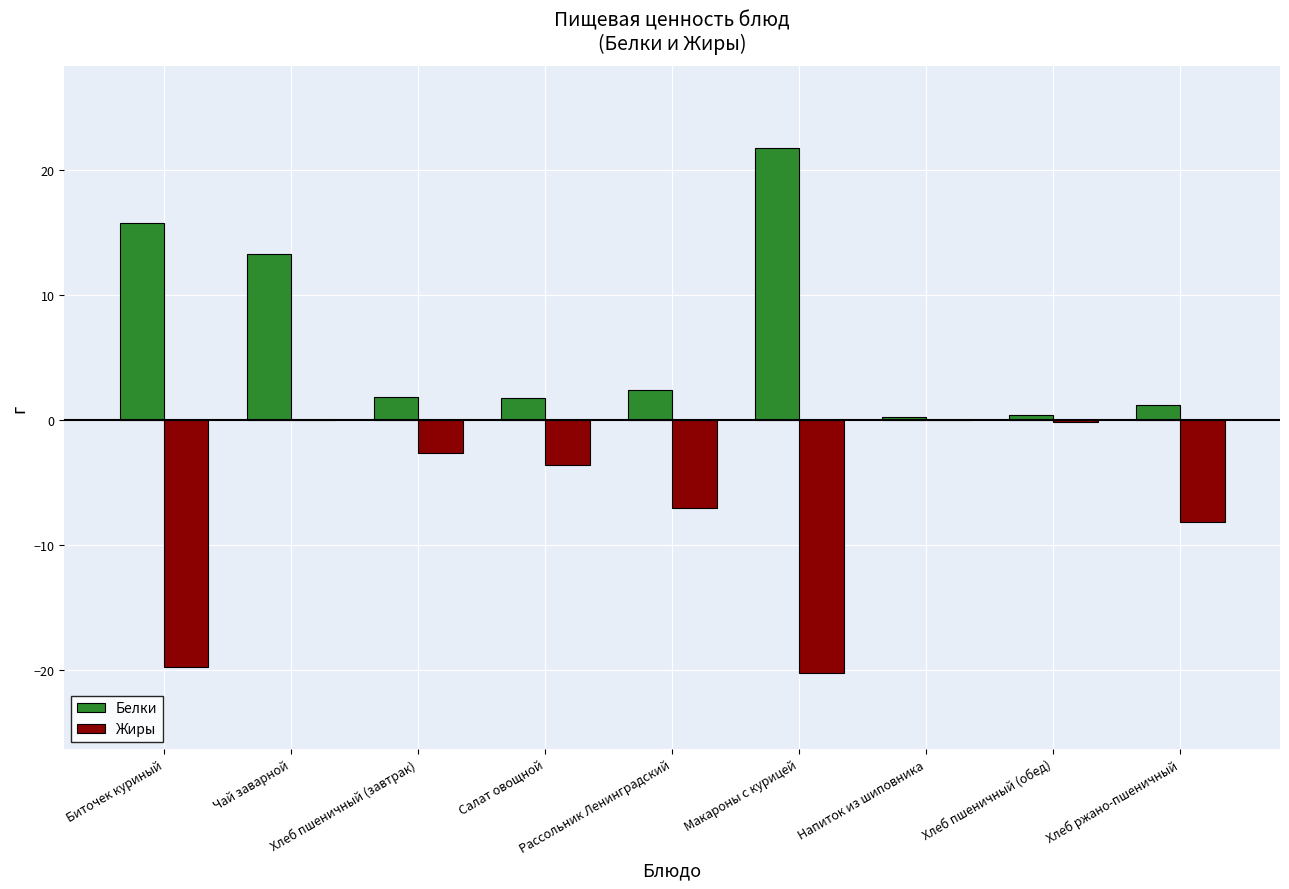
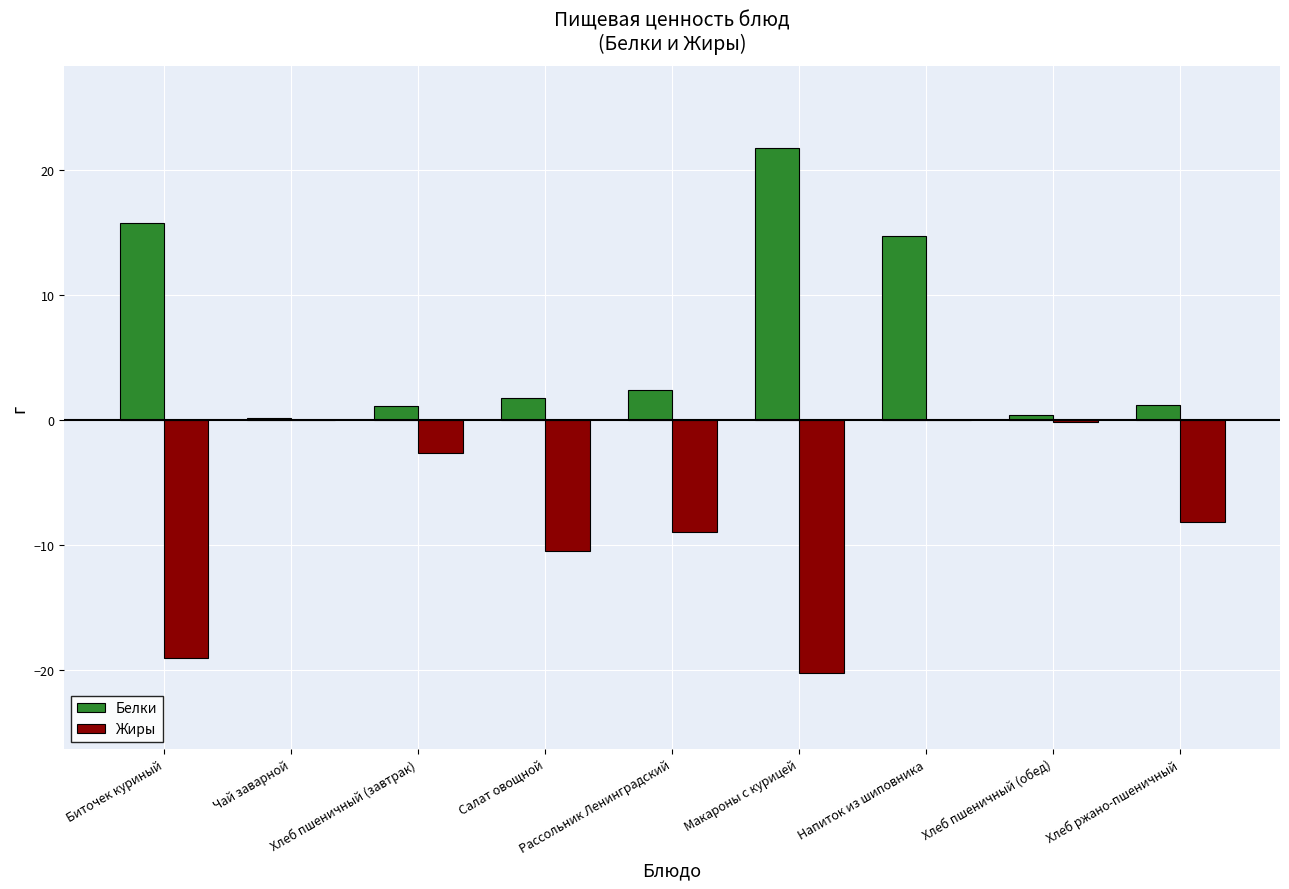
  {
    "Белки": {
      "Биточек куриный": 15.7,
-     "Чай заварной": 13.2,
-     "Хлеб пшеничный (завтрак)": 1.8,
+     "Чай заварной": 0.2,
+     "Хлеб пшеничный (завтрак)": 1.1,
      "Салат овощной": 1.7,
      "Рассольник Ленинградский": 2.4,
      "Макароны с курицей": 21.7,
-     "Напиток из шиповника": 0.2,
+     "Напиток из шиповника": 14.7,
      "Хлеб пшеничный (обед)": 0.4,
      "Хлеб ржано-пшеничный": 1.2
    },
    "Жиры": {
-     "Биточек куриный": -19.7,
+     "Биточек куриный": -19.1,
      "Хлеб пшеничный (завтрак)": -2.7,
-     "Салат овощной": -3.7,
-     "Рассольник Ленинградский": -7.1,
+     "Салат овощной": -10.5,
+     "Рассольник Ленинградский": -9.0,
      "Макароны с курицей": -20.3,
      "Хлеб пшеничный (обед)": -0.2,
      "Хлеб ржано-пшеничный": -8.2
    }
  }
